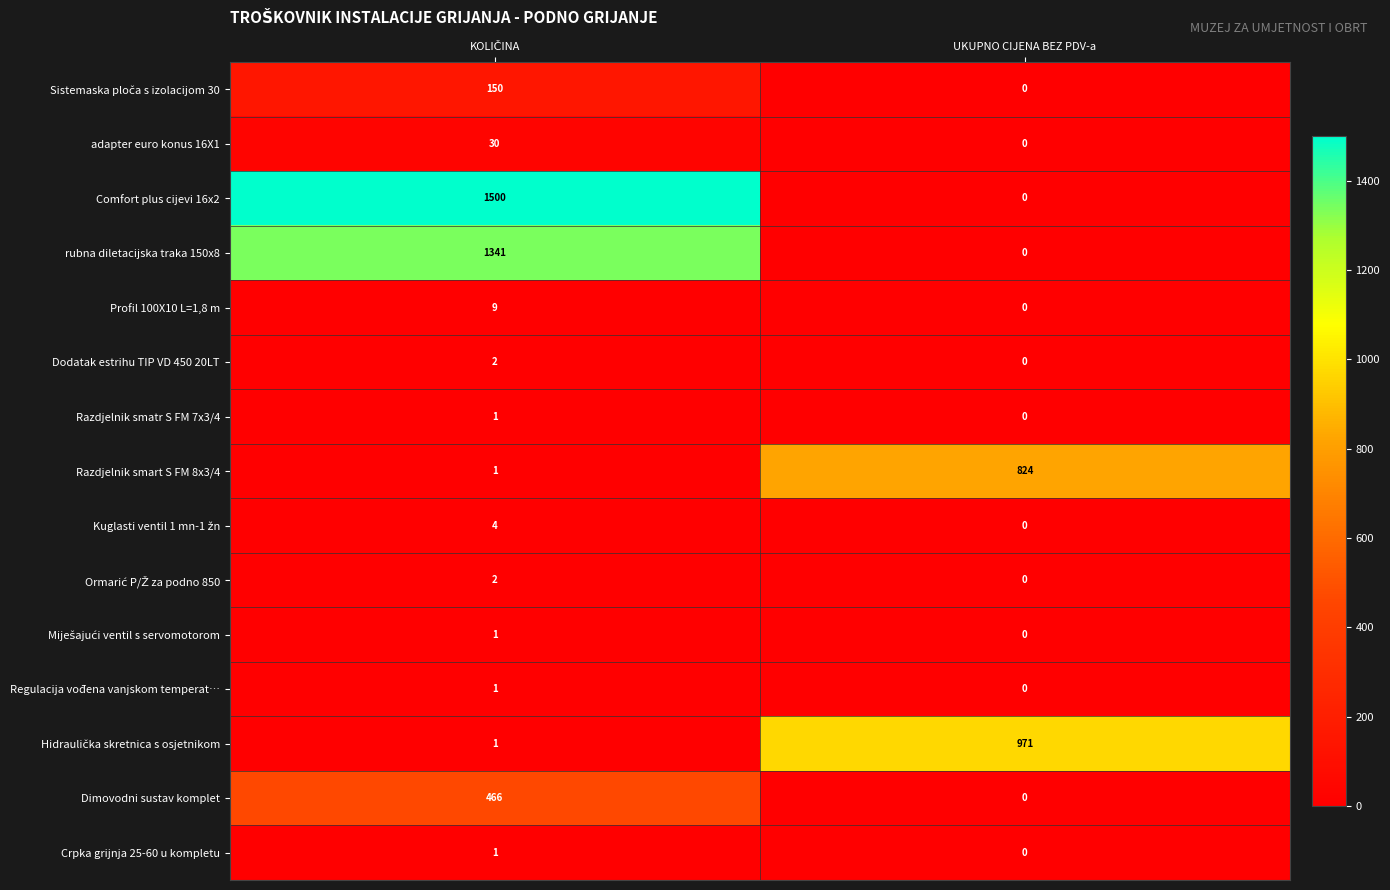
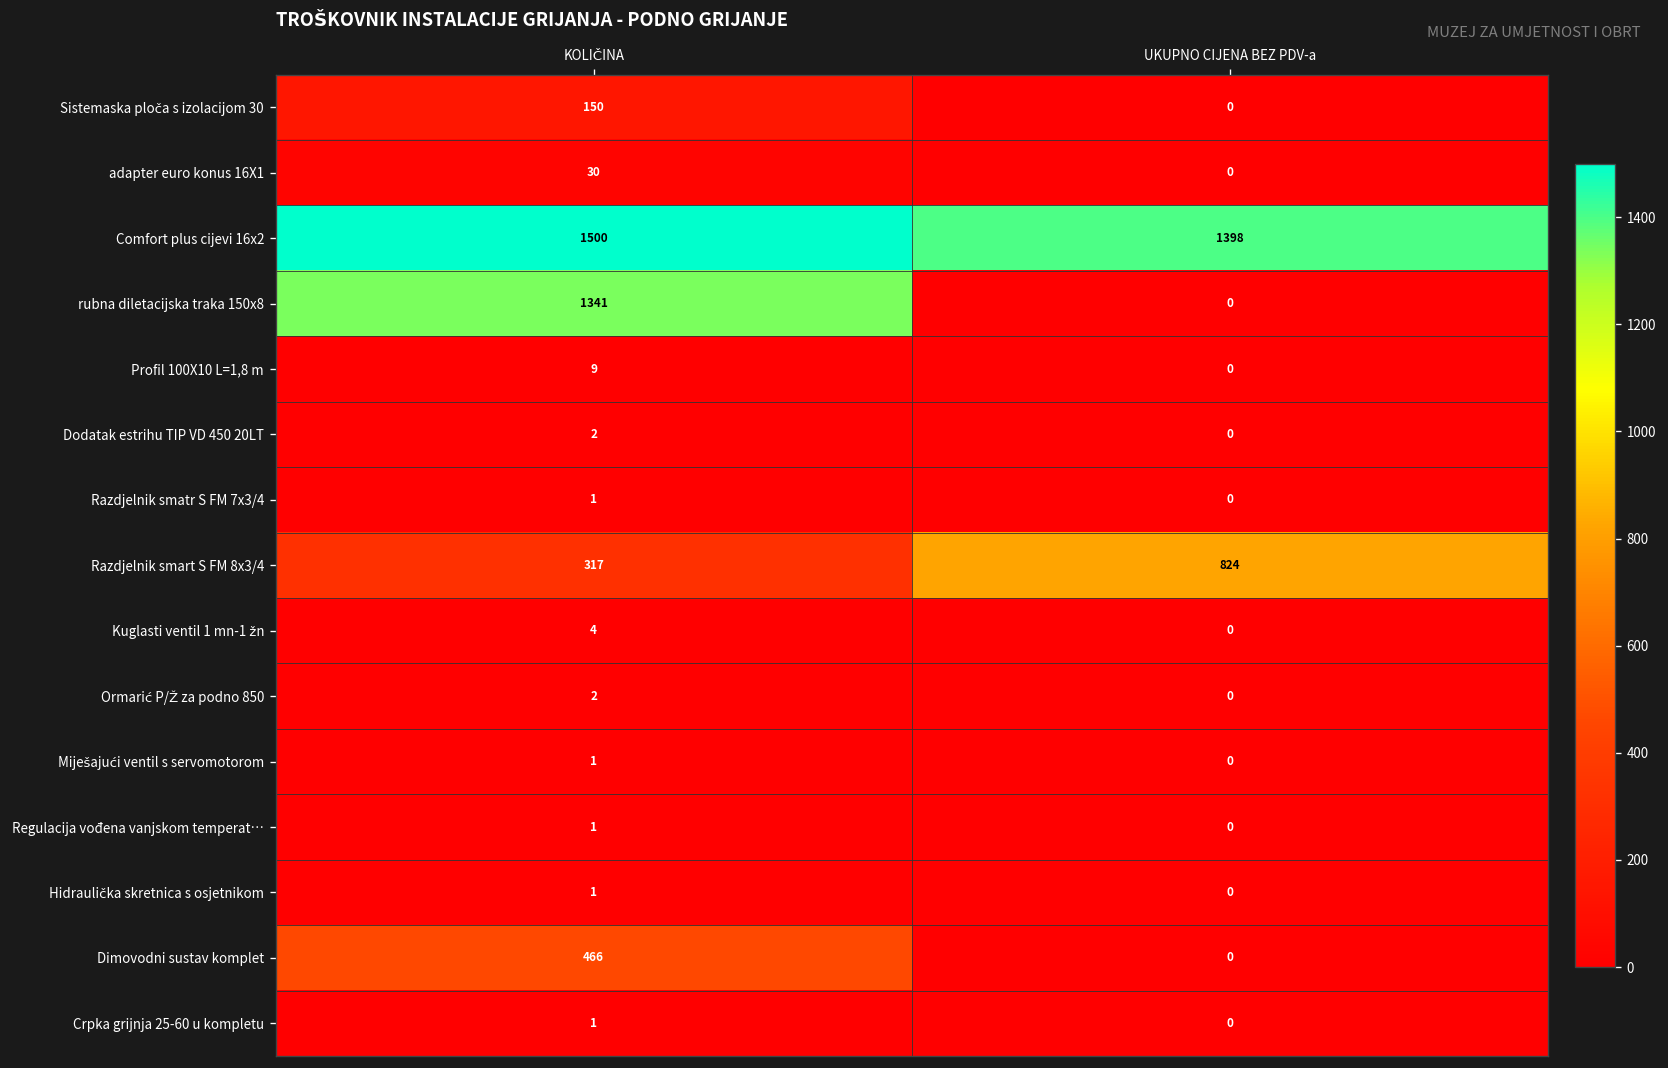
  {
    "Sistemaska ploča s izolacijom 30": {
      "KOLIČINA": 150,
      "UKUPNO CIJENA BEZ PDV-a": 0
    },
    "adapter euro konus 16X1": {
      "KOLIČINA": 30,
      "UKUPNO CIJENA BEZ PDV-a": 0
    },
    "Comfort plus cijevi 16x2": {
      "KOLIČINA": 1500,
-     "UKUPNO CIJENA BEZ PDV-a": 0
+     "UKUPNO CIJENA BEZ PDV-a": 1398
    },
    "rubna diletacijska traka 150x8": {
      "KOLIČINA": 1341,
      "UKUPNO CIJENA BEZ PDV-a": 0
    },
    "Profil 100X10 L=1,8 m": {
      "KOLIČINA": 9,
      "UKUPNO CIJENA BEZ PDV-a": 0
    },
    "Dodatak estrihu TIP VD 450 20LT": {
      "KOLIČINA": 2,
      "UKUPNO CIJENA BEZ PDV-a": 0
    },
    "Razdjelnik smatr S FM 7x3/4": {
      "KOLIČINA": 1,
      "UKUPNO CIJENA BEZ PDV-a": 0
    },
    "Razdjelnik smart S FM 8x3/4": {
-     "KOLIČINA": 1,
+     "KOLIČINA": 317,
      "UKUPNO CIJENA BEZ PDV-a": 824
    },
    "Kuglasti ventil 1 mn-1 žn": {
      "KOLIČINA": 4,
      "UKUPNO CIJENA BEZ PDV-a": 0
    },
    "Ormarić P/Ž za podno 850": {
      "KOLIČINA": 2,
      "UKUPNO CIJENA BEZ PDV-a": 0
    },
    "Miješajući ventil s servomotorom": {
      "KOLIČINA": 1,
      "UKUPNO CIJENA BEZ PDV-a": 0
    },
    "Regulacija vođena vanjskom temperat…": {
      "KOLIČINA": 1,
      "UKUPNO CIJENA BEZ PDV-a": 0
    },
    "Hidraulička skretnica s osjetnikom": {
      "KOLIČINA": 1,
-     "UKUPNO CIJENA BEZ PDV-a": 971
+     "UKUPNO CIJENA BEZ PDV-a": 0
    },
    "Dimovodni sustav komplet": {
      "KOLIČINA": 466,
      "UKUPNO CIJENA BEZ PDV-a": 0
    },
    "Crpka grijnja 25-60 u kompletu": {
      "KOLIČINA": 1,
      "UKUPNO CIJENA BEZ PDV-a": 0
    }
  }
